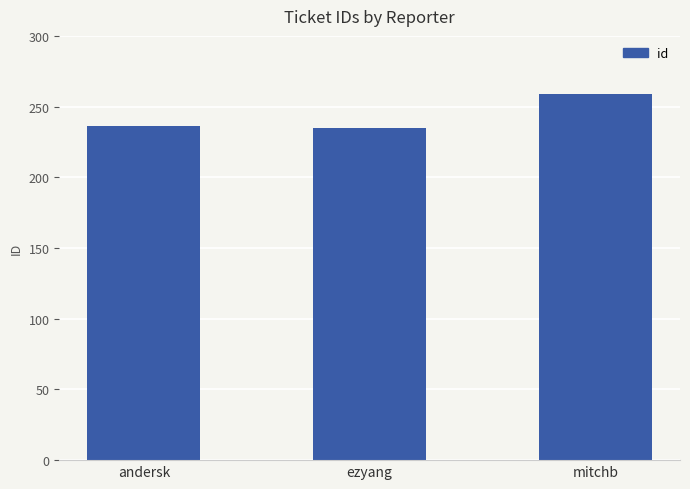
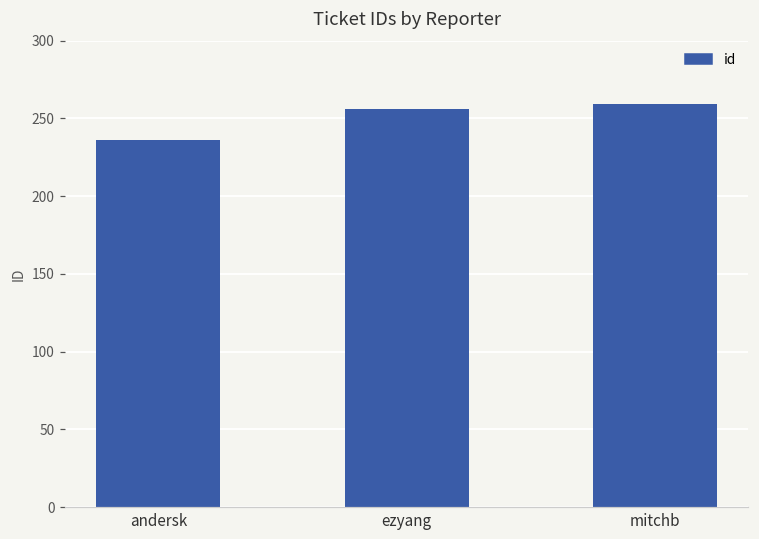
  {
    "andersk": 236,
-   "ezyang": 235,
+   "ezyang": 256,
    "mitchb": 259
  }
